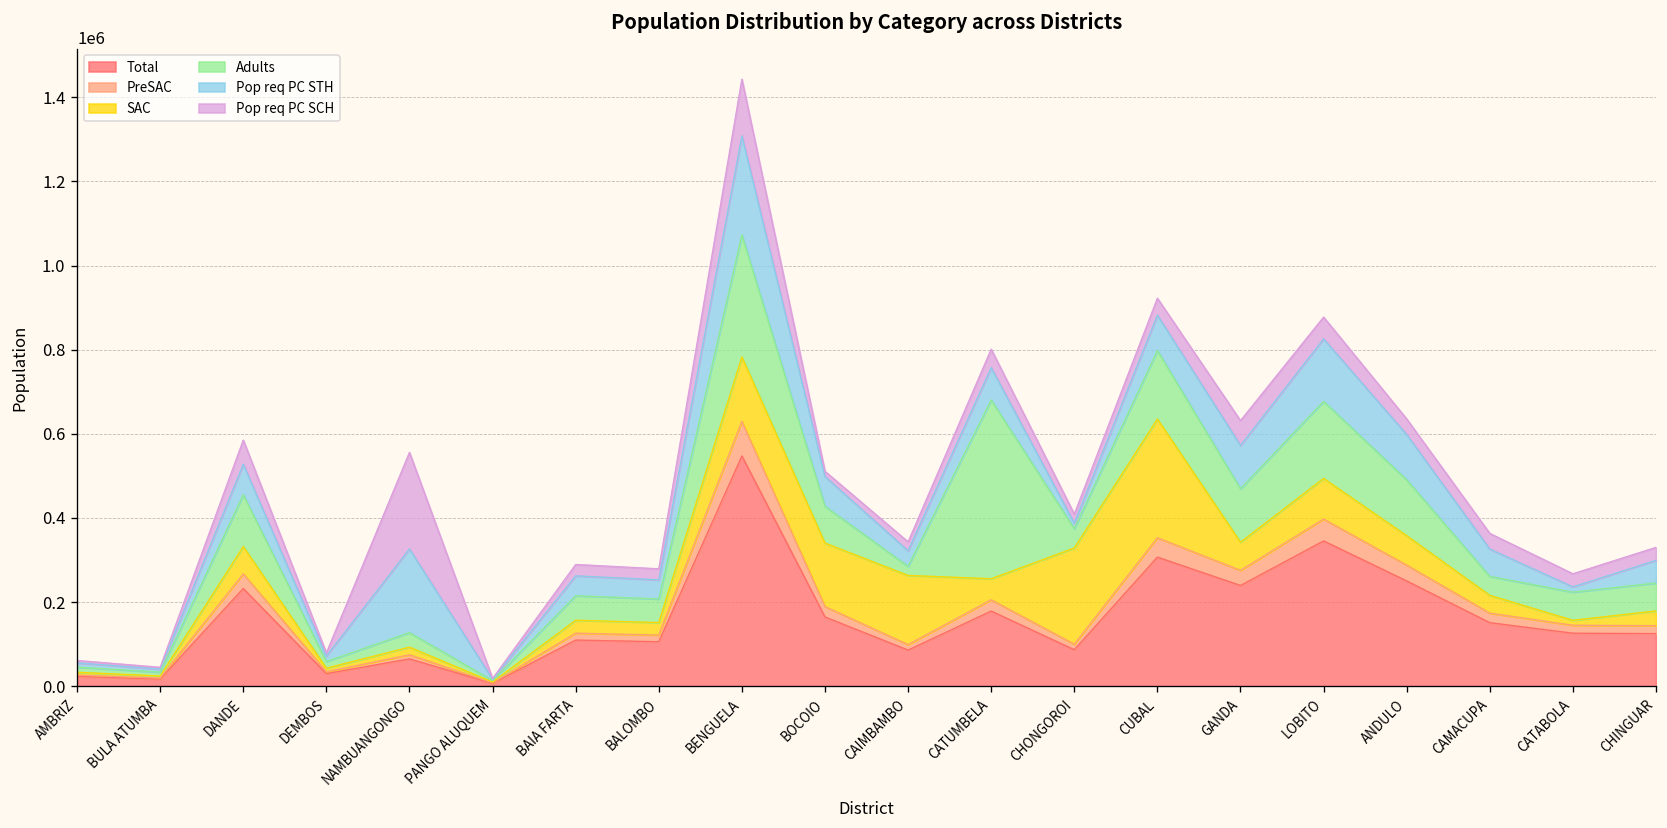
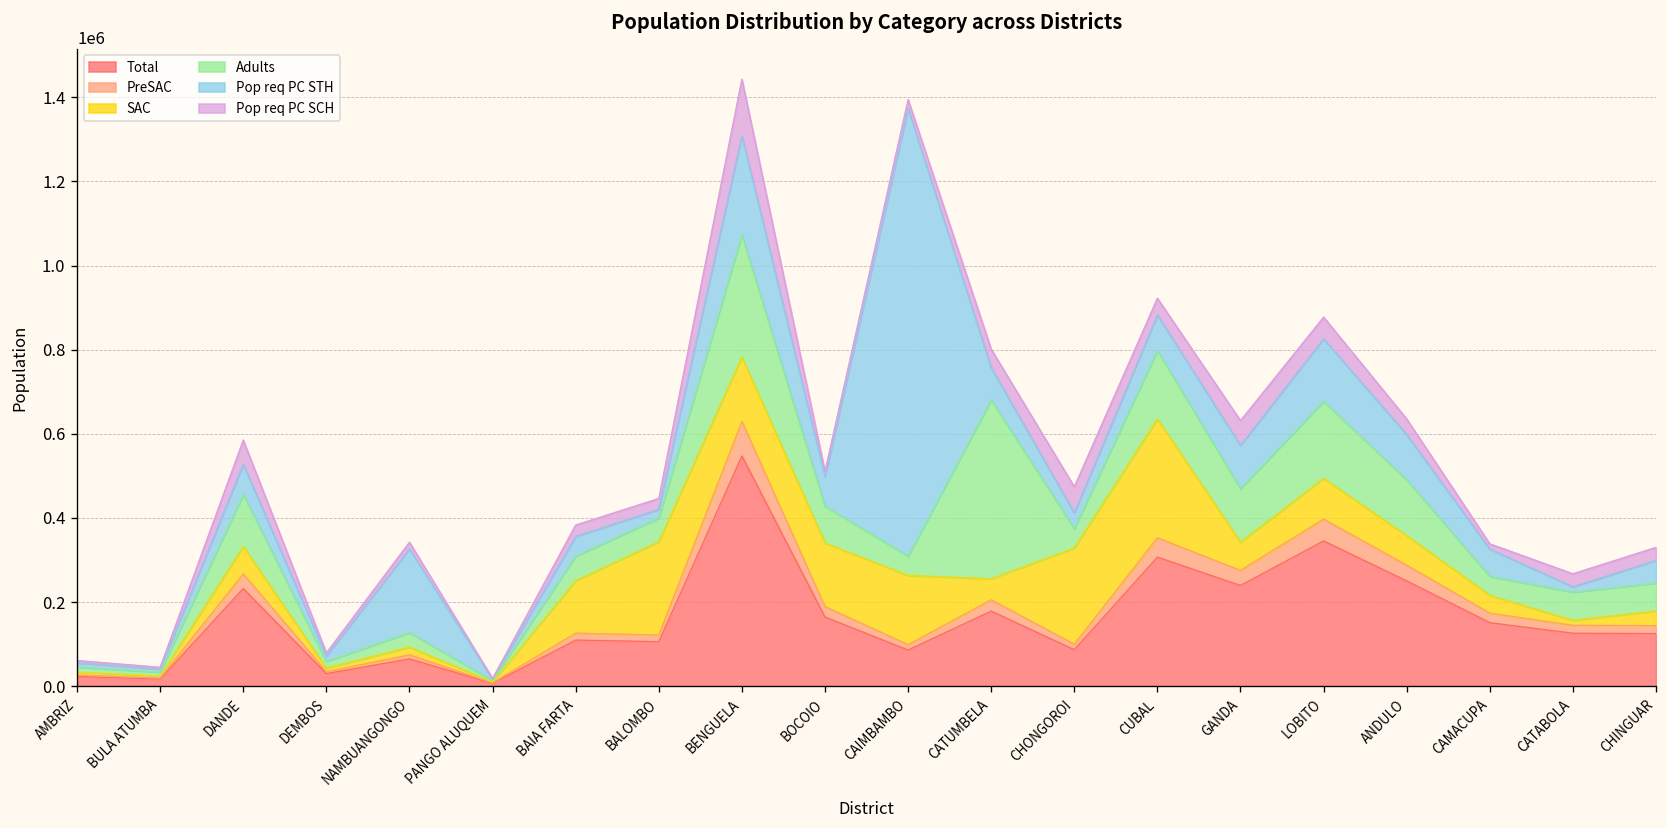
  {
    "SAC": {
      "DANDE": 70000,
      "DEMBOS": 10000,
      "NAMBUANGONGO": 20000,
-     "BAIA FARTA": 30000,
-     "BALOMBO": 30000,
+     "BAIA FARTA": 120000,
+     "BALOMBO": 220000,
      "BENGUELA": 150000,
      "BOCOIO": 150000,
      "CAIMBAMBO": 160000,
      "CATUMBELA": 50000,
      "CHONGOROI": 230000,
      "CUBAL": 280000,
      "GANDA": 70000,
      "LOBITO": 100000,
      "ANDULO": 70000,
      "CAMACUPA": 40000,
      "CATABOLA": 10000,
      "CHINGUAR": 40000
    },
    "Adults": {
      "AMBRIZ": 10000,
      "DANDE": 120000,
      "DEMBOS": 20000,
      "NAMBUANGONGO": 30000,
      "BAIA FARTA": 60000,
      "BALOMBO": 60000,
      "BENGUELA": 290000,
      "BOCOIO": 90000,
-     "CAIMBAMBO": 20000,
+     "CAIMBAMBO": 50000,
      "CATUMBELA": 420000,
      "CHONGOROI": 50000,
      "CUBAL": 160000,
      "GANDA": 130000,
      "LOBITO": 180000,
      "ANDULO": 130000,
      "CAMACUPA": 50000,
      "CATABOLA": 70000,
      "CHINGUAR": 70000
    },
    "Pop req PC STH": {
      "DANDE": 70000,
      "DEMBOS": 10000,
      "NAMBUANGONGO": 200000,
      "BAIA FARTA": 50000,
-     "BALOMBO": 50000,
+     "BALOMBO": 20000,
      "BENGUELA": 240000,
      "BOCOIO": 70000,
-     "CAIMBAMBO": 40000,
+     "CAIMBAMBO": 1060000,
      "CATUMBELA": 80000,
-     "CHONGOROI": 10000,
+     "CHONGOROI": 40000,
      "CUBAL": 80000,
      "GANDA": 100000,
      "LOBITO": 150000,
      "ANDULO": 110000,
      "CAMACUPA": 60000,
      "CATABOLA": 10000,
      "CHINGUAR": 50000
    },
    "Pop req PC SCH": {
      "DANDE": 60000,
      "DEMBOS": 10000,
-     "NAMBUANGONGO": 230000,
+     "NAMBUANGONGO": 20000,
      "BAIA FARTA": 30000,
      "BALOMBO": 30000,
      "BENGUELA": 130000,
      "BOCOIO": 10000,
      "CAIMBAMBO": 20000,
      "CATUMBELA": 40000,
-     "CHONGOROI": 20000,
+     "CHONGOROI": 60000,
      "CUBAL": 40000,
      "GANDA": 60000,
      "LOBITO": 50000,
      "ANDULO": 40000,
-     "CAMACUPA": 40000,
+     "CAMACUPA": 10000,
      "CATABOLA": 30000,
      "CHINGUAR": 30000
    }
  }
